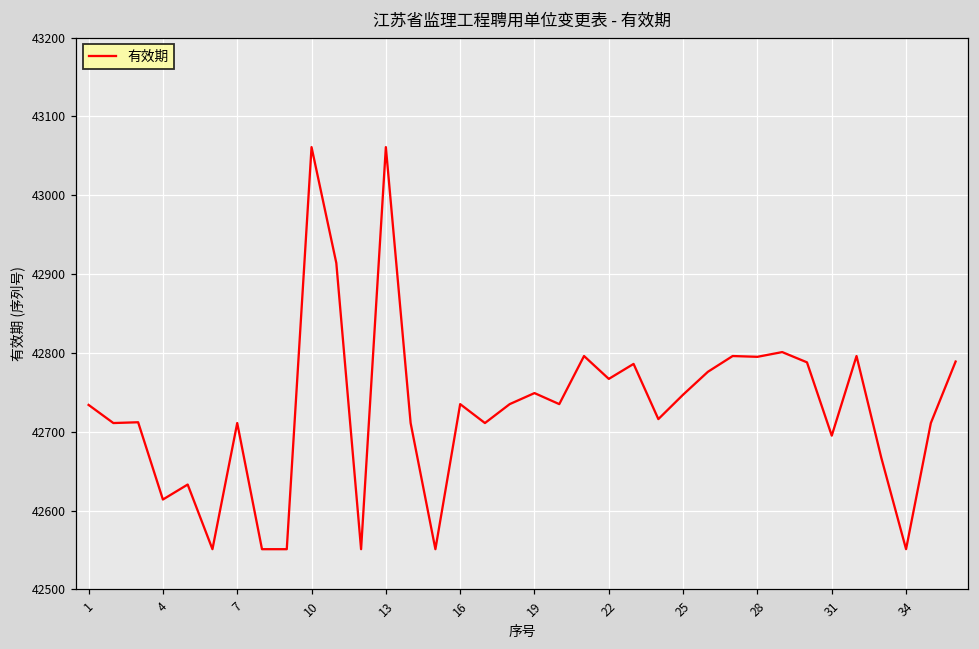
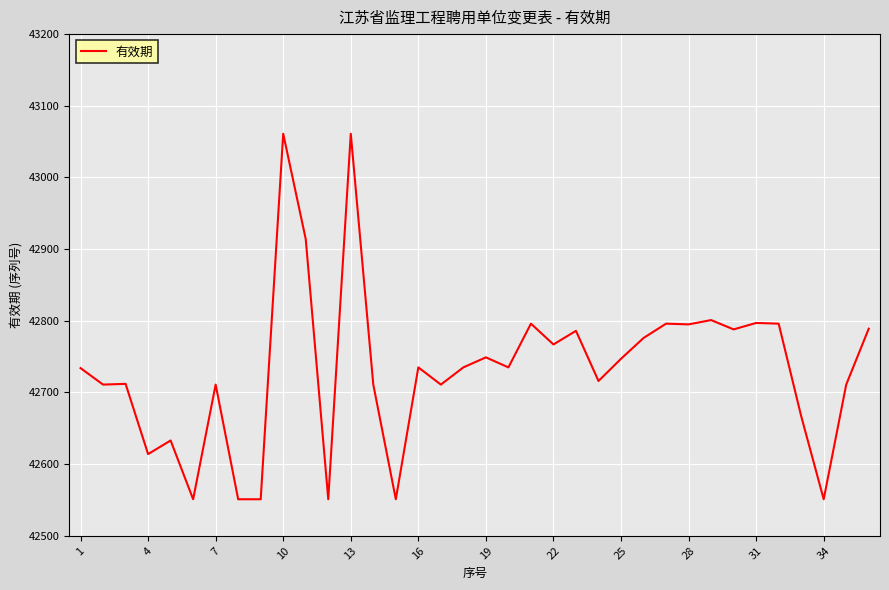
  {
    "1": 42730,
    "4": 42610,
    "7": 42710,
    "10": 43060,
    "13": 43060,
    "16": 42740,
    "19": 42750,
    "22": 42770,
    "25": 42750,
    "28": 42800,
-   "31": 42700,
+   "31": 42800,
    "34": 42550
  }
